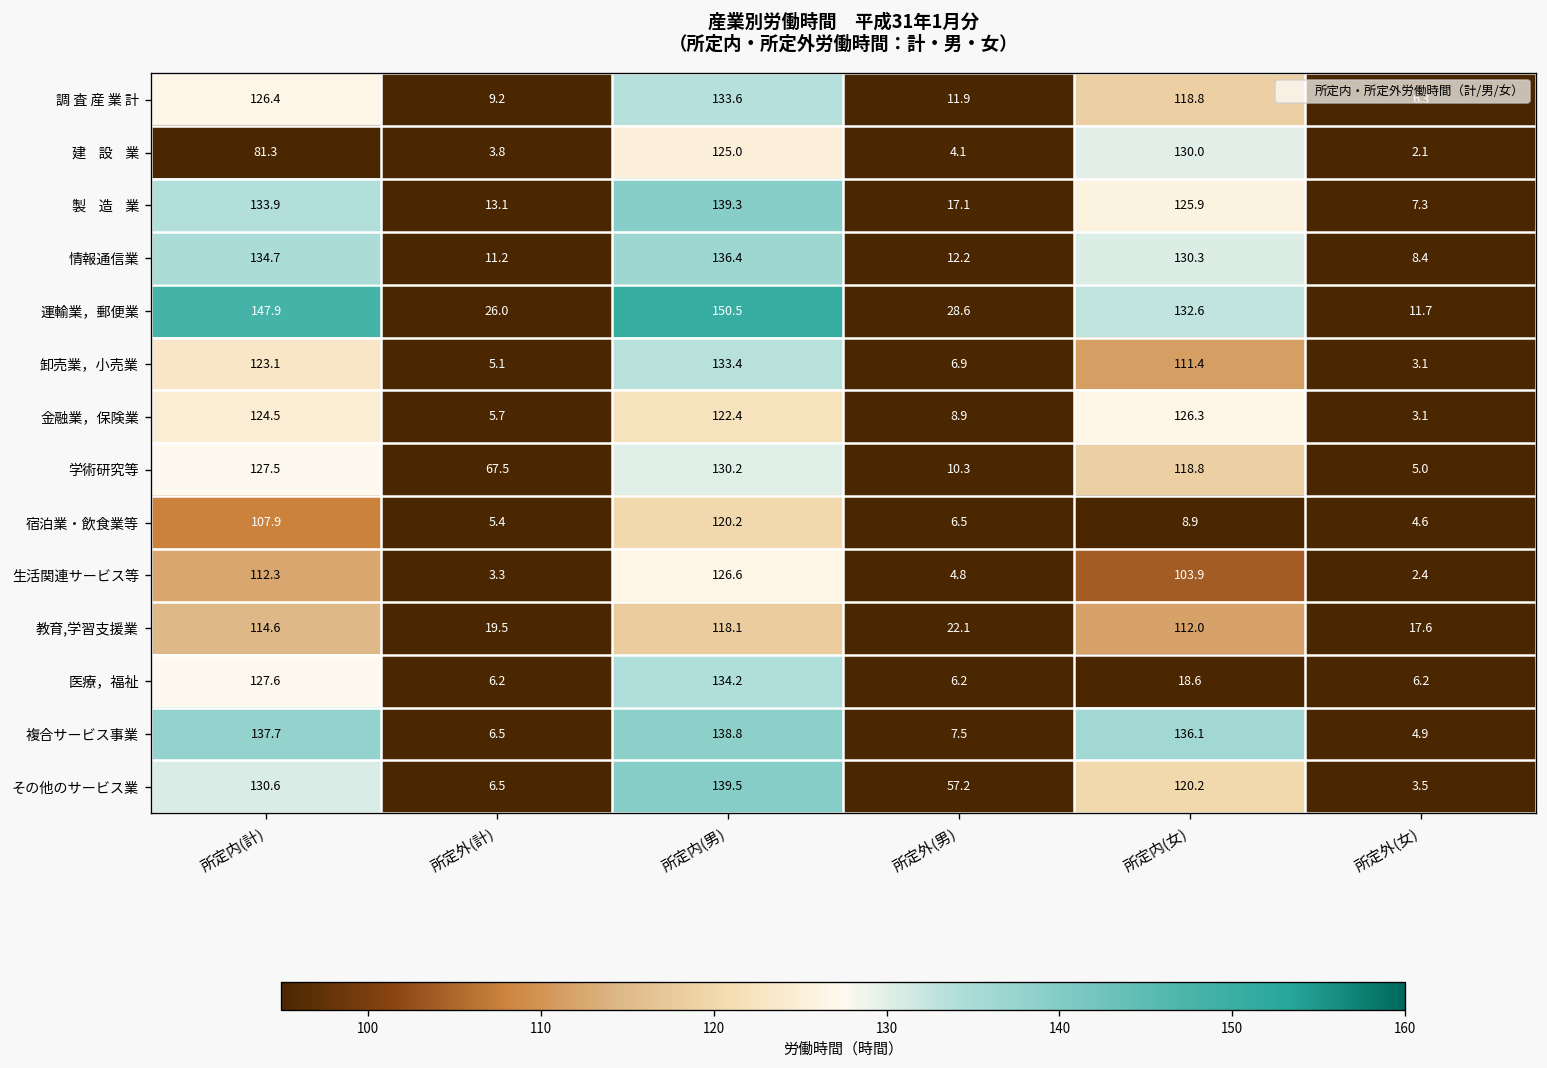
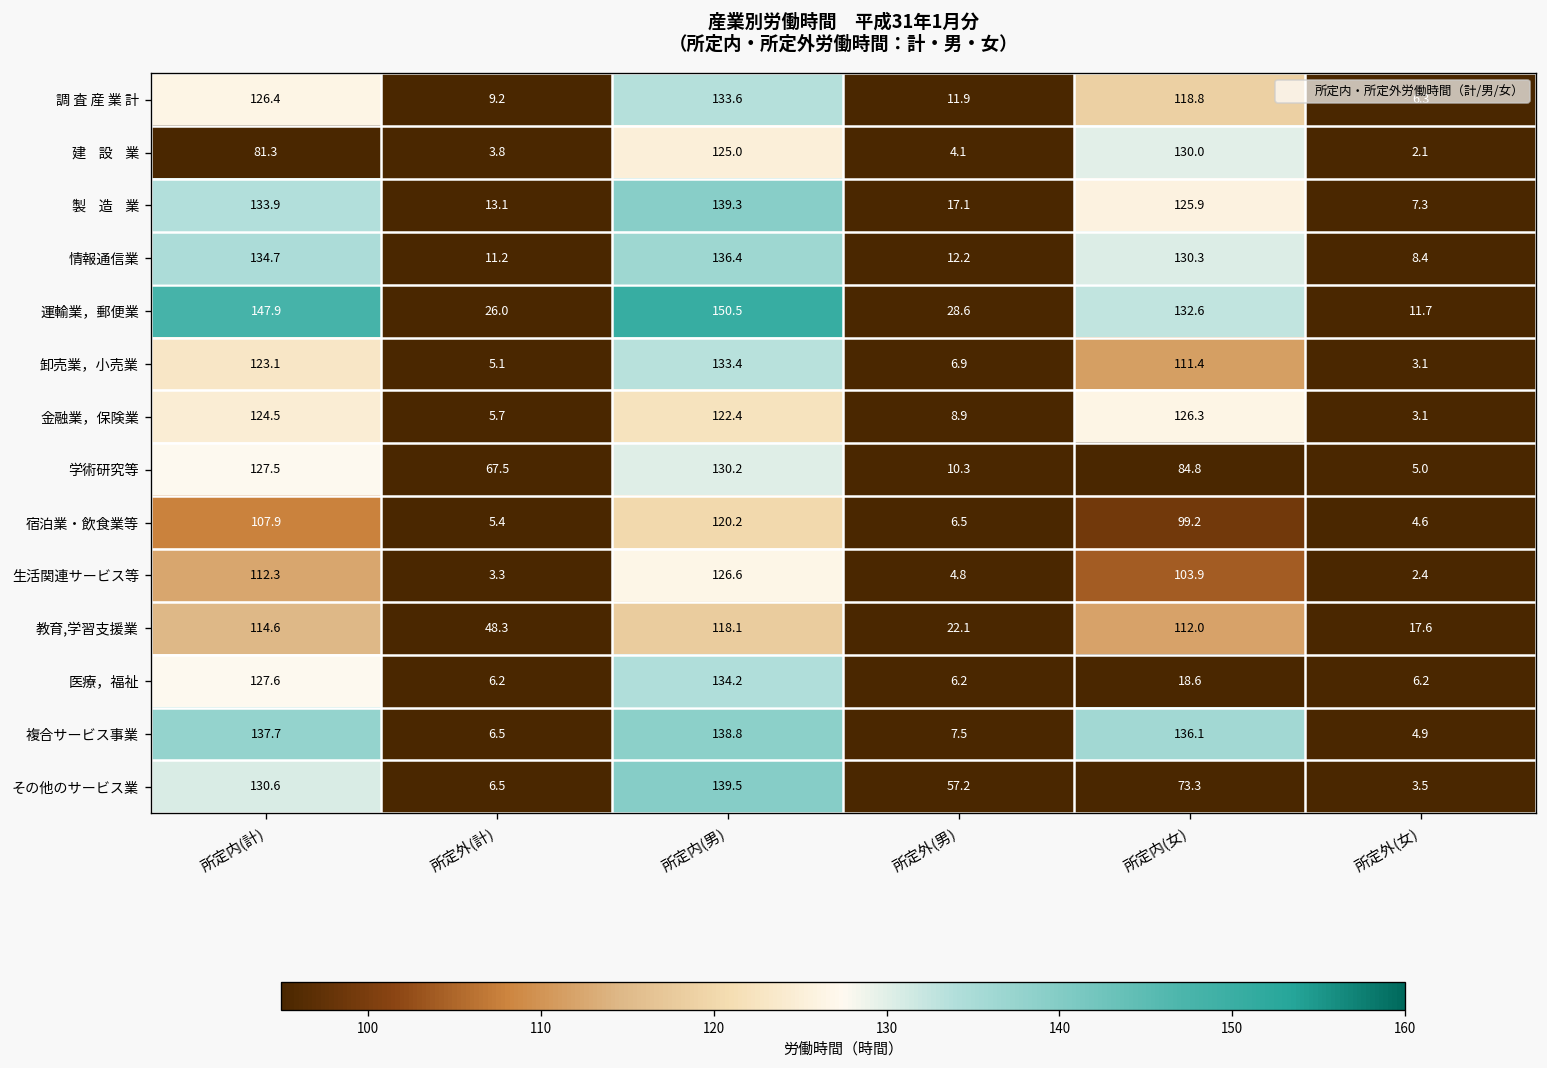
  {
    "調 査 産 業 計": {
      "所定内(計)": 126.4,
      "所定外(計)": 9.2,
      "所定内(男)": 133.6,
      "所定外(男)": 11.9,
      "所定内(女)": 118.8
    },
    "建 設 業": {
      "所定内(計)": 81.3,
      "所定外(計)": 3.8,
      "所定内(男)": 125.0,
      "所定外(男)": 4.1,
      "所定内(女)": 130.0,
      "所定外(女)": 2.1
    },
    "製 造 業": {
      "所定内(計)": 133.9,
      "所定外(計)": 13.1,
      "所定内(男)": 139.3,
      "所定外(男)": 17.1,
      "所定内(女)": 125.9,
      "所定外(女)": 7.3
    },
    "情報通信業": {
      "所定内(計)": 134.7,
      "所定外(計)": 11.2,
      "所定内(男)": 136.4,
      "所定外(男)": 12.2,
      "所定内(女)": 130.3,
      "所定外(女)": 8.4
    },
    "運輸業，郵便業": {
      "所定内(計)": 147.9,
      "所定外(計)": 26.0,
      "所定内(男)": 150.5,
      "所定外(男)": 28.6,
      "所定内(女)": 132.6,
      "所定外(女)": 11.7
    },
    "卸売業，小売業": {
      "所定内(計)": 123.1,
      "所定外(計)": 5.1,
      "所定内(男)": 133.4,
      "所定外(男)": 6.9,
      "所定内(女)": 111.4,
      "所定外(女)": 3.1
    },
    "金融業，保険業": {
      "所定内(計)": 124.5,
      "所定外(計)": 5.7,
      "所定内(男)": 122.4,
      "所定外(男)": 8.9,
      "所定内(女)": 126.3,
      "所定外(女)": 3.1
    },
    "学術研究等": {
      "所定内(計)": 127.5,
      "所定外(計)": 67.5,
      "所定内(男)": 130.2,
      "所定外(男)": 10.3,
-     "所定内(女)": 118.8,
+     "所定内(女)": 84.8,
      "所定外(女)": 5.0
    },
    "宿泊業・飲食業等": {
      "所定内(計)": 107.9,
      "所定外(計)": 5.4,
      "所定内(男)": 120.2,
      "所定外(男)": 6.5,
-     "所定内(女)": 8.9,
+     "所定内(女)": 99.2,
      "所定外(女)": 4.6
    },
    "生活関連サービス等": {
      "所定内(計)": 112.3,
      "所定外(計)": 3.3,
      "所定内(男)": 126.6,
      "所定外(男)": 4.8,
      "所定内(女)": 103.9,
      "所定外(女)": 2.4
    },
    "教育,学習支援業": {
      "所定内(計)": 114.6,
-     "所定外(計)": 19.5,
+     "所定外(計)": 48.3,
      "所定内(男)": 118.1,
      "所定外(男)": 22.1,
      "所定内(女)": 112.0,
      "所定外(女)": 17.6
    },
    "医療，福祉": {
      "所定内(計)": 127.6,
      "所定外(計)": 6.2,
      "所定内(男)": 134.2,
      "所定外(男)": 6.2,
      "所定内(女)": 18.6,
      "所定外(女)": 6.2
    },
    "複合サービス事業": {
      "所定内(計)": 137.7,
      "所定外(計)": 6.5,
      "所定内(男)": 138.8,
      "所定外(男)": 7.5,
      "所定内(女)": 136.1,
      "所定外(女)": 4.9
    },
    "その他のサービス業": {
      "所定内(計)": 130.6,
      "所定外(計)": 6.5,
      "所定内(男)": 139.5,
      "所定外(男)": 57.2,
-     "所定内(女)": 120.2,
+     "所定内(女)": 73.3,
      "所定外(女)": 3.5
    }
  }
